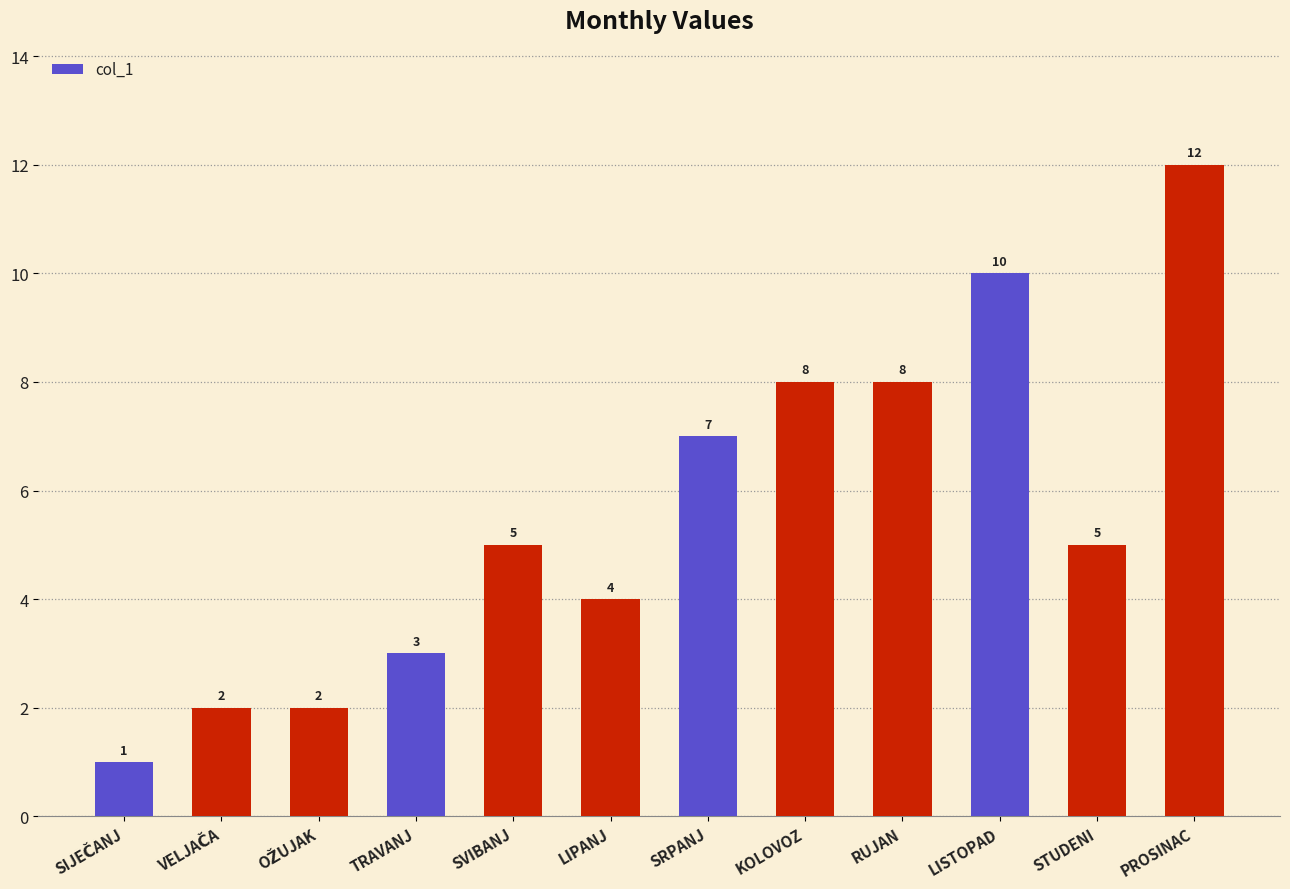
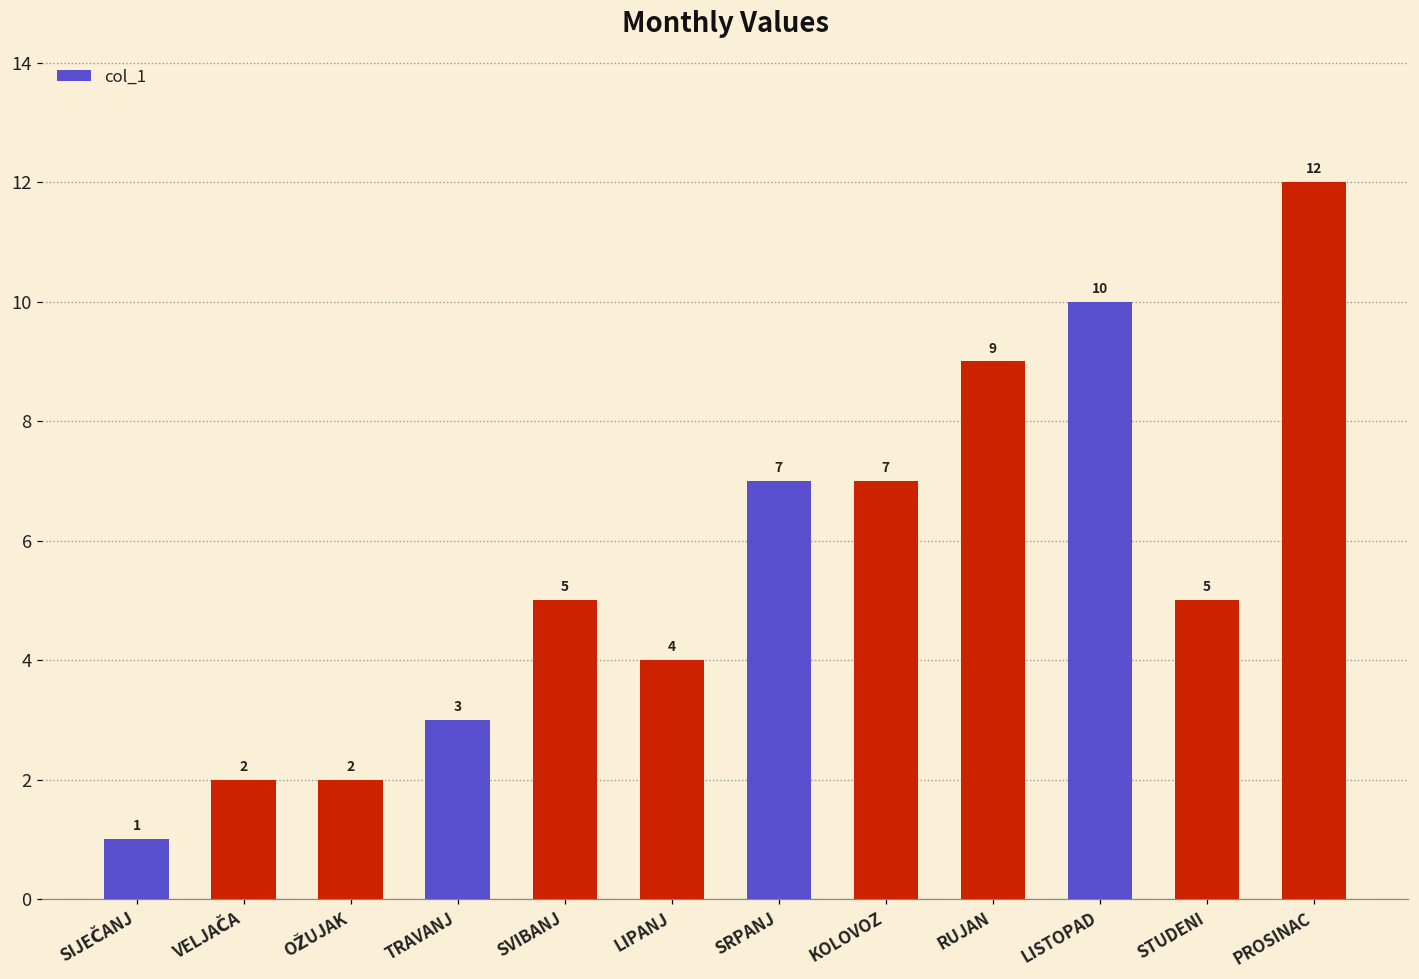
  {
    "SIJEČANJ": 1,
    "VELJAČA": 2,
    "OŽUJAK": 2,
    "TRAVANJ": 3,
    "SVIBANJ": 5,
    "LIPANJ": 4,
    "SRPANJ": 7,
-   "KOLOVOZ": 8,
-   "RUJAN": 8,
+   "KOLOVOZ": 7,
+   "RUJAN": 9,
    "LISTOPAD": 10,
    "STUDENI": 5,
    "PROSINAC": 12
  }
